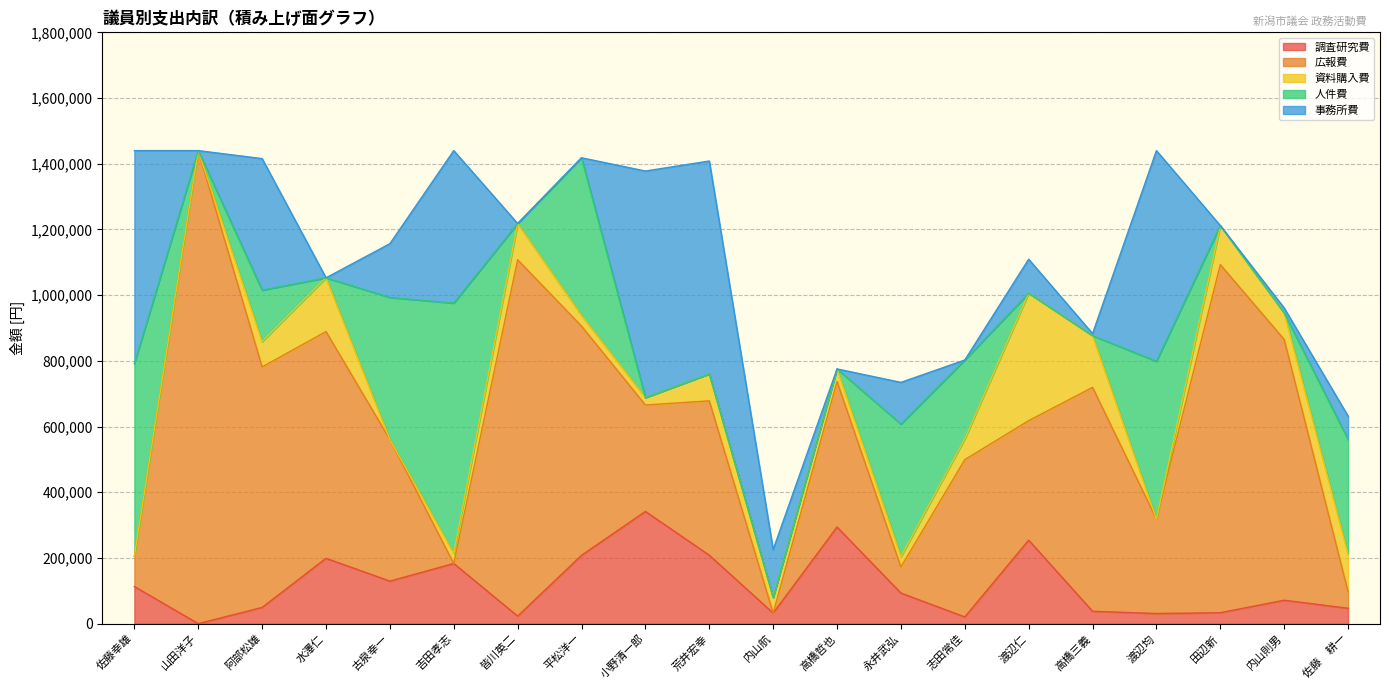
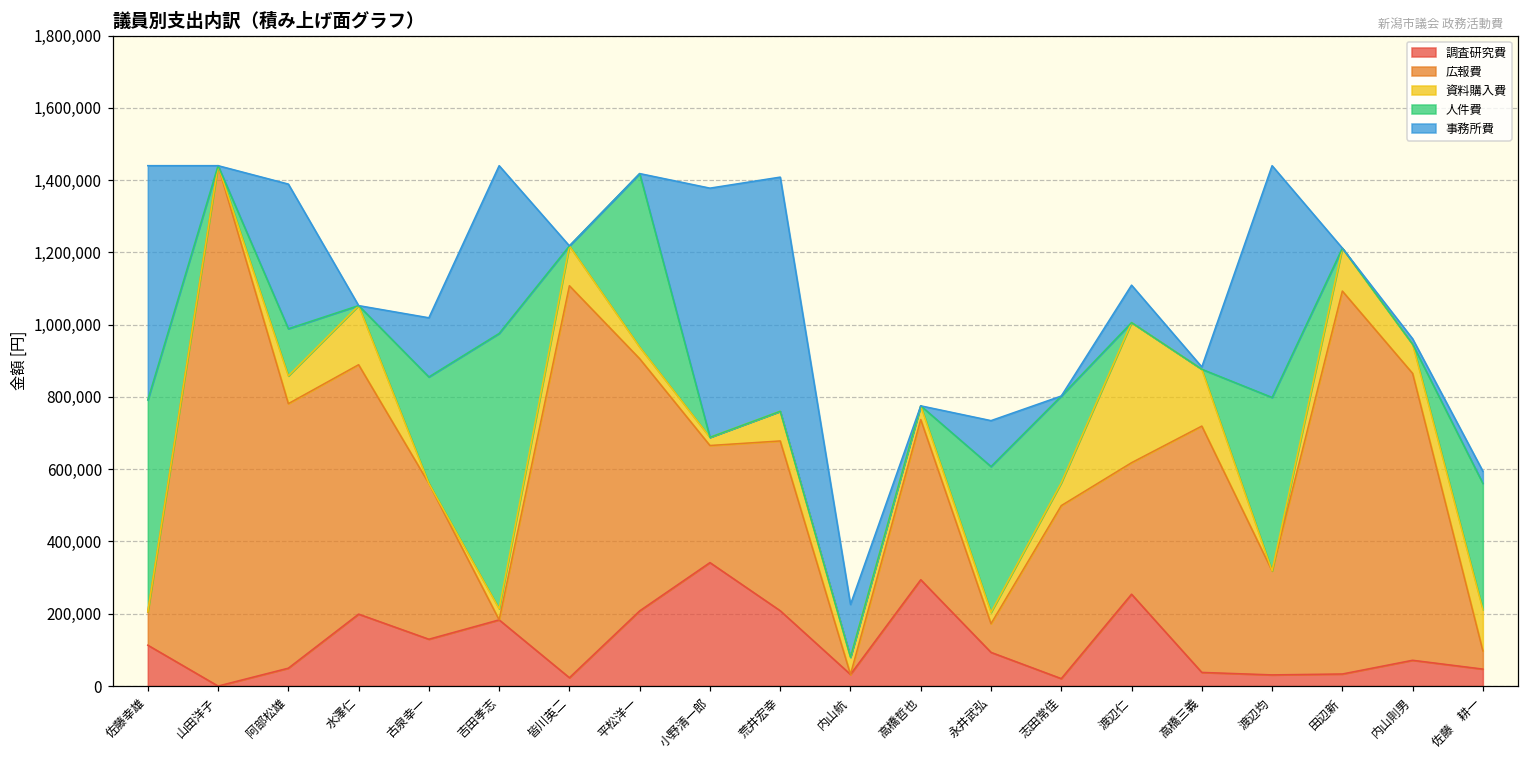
  {
    "資料購入費": {
      "阿部松雄": "80,000",
      "吉田孝志": "30,000",
      "平松洋一": "30,000",
      "永井武弘": "30,000",
      "志田常佳": "60,000",
      "佐藤 耕一": "110,000"
    },
    "人件費": {
      "佐藤幸雄": "590,000",
-     "阿部松雄": "160,000",
-     "古泉幸一": "430,000",
+     "阿部松雄": "130,000",
+     "古泉幸一": "290,000",
      "吉田孝志": "760,000",
      "永井武弘": "400,000",
      "渡辺均": "480,000",
      "佐藤 耕一": "350,000"
    },
    "事務所費": {
      "佐藤幸雄": "650,000",
      "阿部松雄": "400,000",
      "古泉幸一": "160,000",
      "吉田孝志": "460,000",
      "小野清一郎": "690,000",
      "荒井宏幸": "650,000",
      "内山航": "150,000",
      "永井武弘": "130,000",
      "渡辺仁": "100,000",
      "渡辺均": "640,000",
      "内山則男": "20,000",
-     "佐藤 耕一": "70,000"
+     "佐藤 耕一": "30,000"
    }
  }
